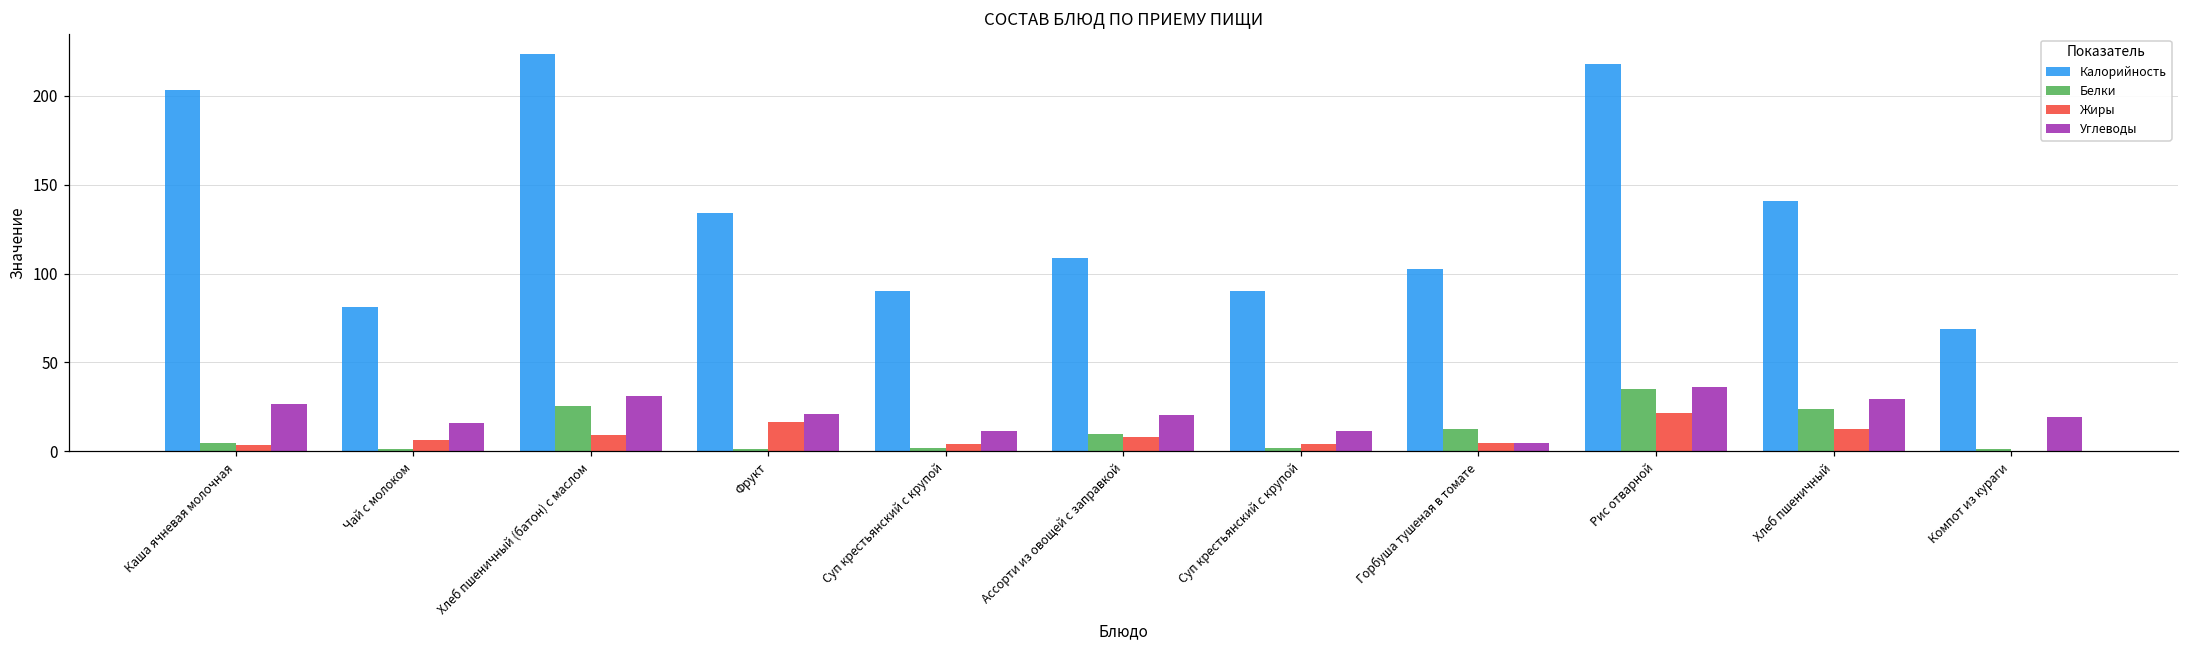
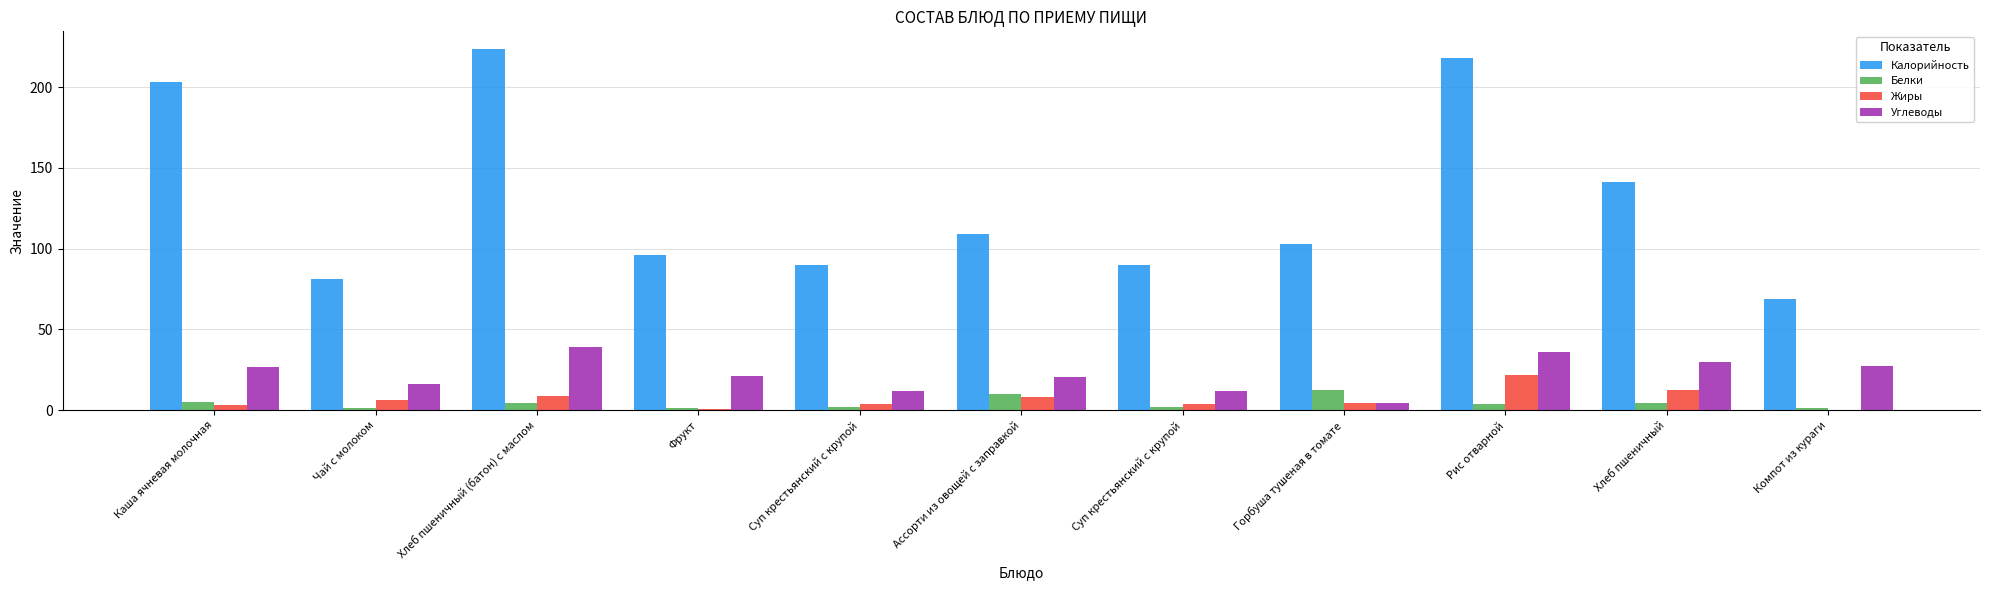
  {
    "Калорийность": {
      "Каша ячневая молочная": 203,
      "Чай с молоком": 81,
      "Хлеб пшеничный (батон) с маслом": 223,
-     "Фрукт": 134,
+     "Фрукт": 96,
      "Ассорти из овощей с заправкой": 109,
      "Горбуша тушеная в томате": 103,
      "Рис отварной": 218,
      "Хлеб пшеничный": 141,
      "Компот из кураги": 69
    },
    "Белки": {
      "Каша ячневая молочная": 5,
-     "Хлеб пшеничный (батон) с маслом": 25,
+     "Хлеб пшеничный (батон) с маслом": 5,
      "Ассорти из овощей с заправкой": 10,
      "Горбуша тушеная в томате": 12,
-     "Рис отварной": 35,
-     "Хлеб пшеничный": 24
+     "Рис отварной": 4,
+     "Хлеб пшеничный": 5
    },
    "Жиры": {
      "Каша ячневая молочная": 3,
      "Чай с молоком": 6,
      "Хлеб пшеничный (батон) с маслом": 9,
-     "Фрукт": 17,
+     "Фрукт": 1,
      "Ассорти из овощей с заправкой": 8,
      "Горбуша тушеная в томате": 5,
      "Рис отварной": 22,
      "Хлеб пшеничный": 13,
      "Компот из кураги": 0
    },
    "Углеводы": {
      "Каша ячневая молочная": 27,
      "Чай с молоком": 16,
-     "Хлеб пшеничный (батон) с маслом": 31,
+     "Хлеб пшеничный (батон) с маслом": 39,
      "Фрукт": 21,
      "Ассорти из овощей с заправкой": 20,
      "Горбуша тушеная в томате": 5,
      "Рис отварной": 36,
      "Хлеб пшеничный": 30,
-     "Компот из кураги": 19
+     "Компот из кураги": 27
    }
  }
